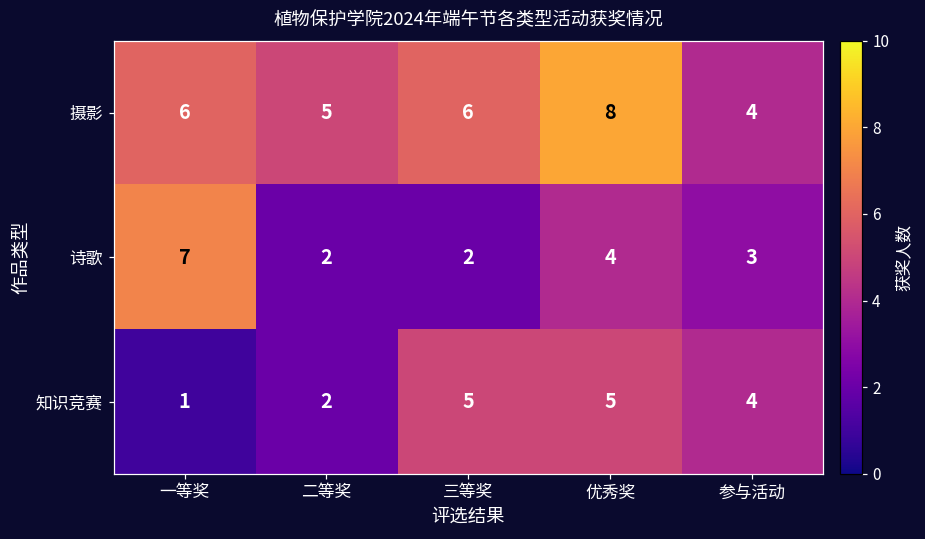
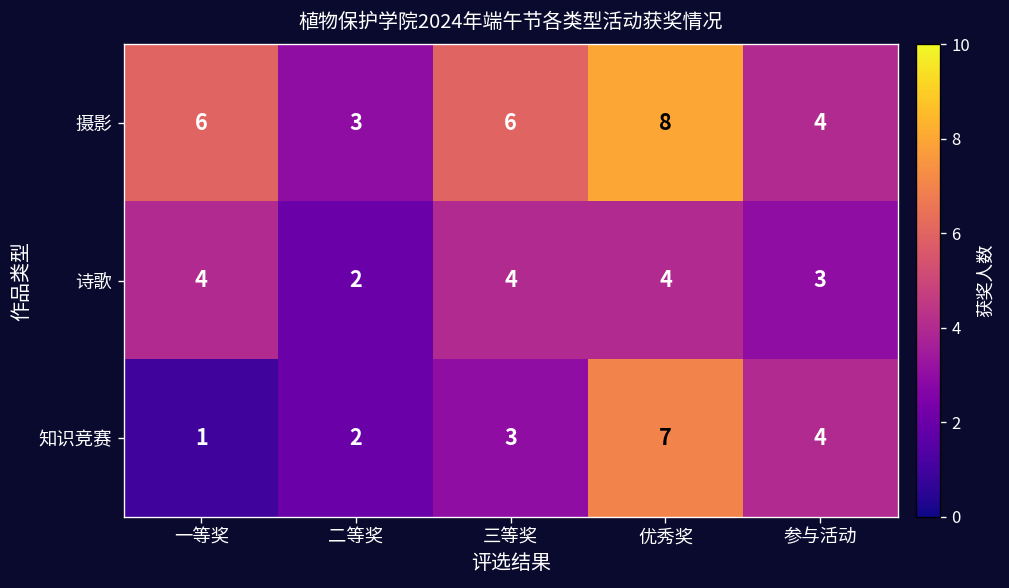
  {
    "摄影": {
      "一等奖": 6,
-     "二等奖": 5,
+     "二等奖": 3,
      "三等奖": 6,
      "优秀奖": 8,
      "参与活动": 4
    },
    "诗歌": {
-     "一等奖": 7,
+     "一等奖": 4,
      "二等奖": 2,
-     "三等奖": 2,
+     "三等奖": 4,
      "优秀奖": 4,
      "参与活动": 3
    },
    "知识竞赛": {
      "一等奖": 1,
      "二等奖": 2,
-     "三等奖": 5,
-     "优秀奖": 5,
+     "三等奖": 3,
+     "优秀奖": 7,
      "参与活动": 4
    }
  }
